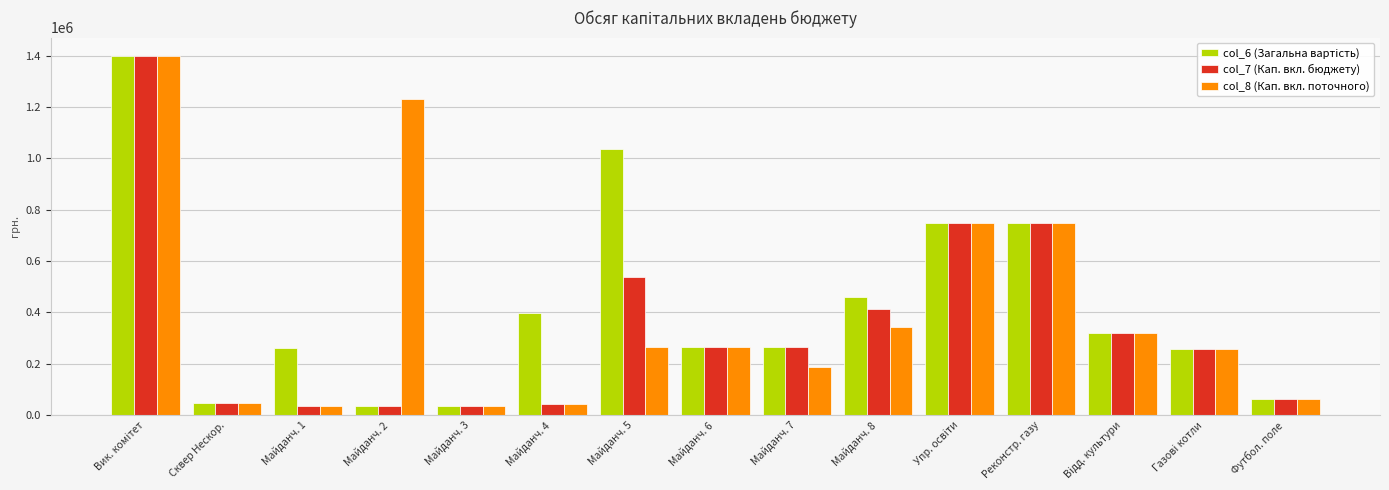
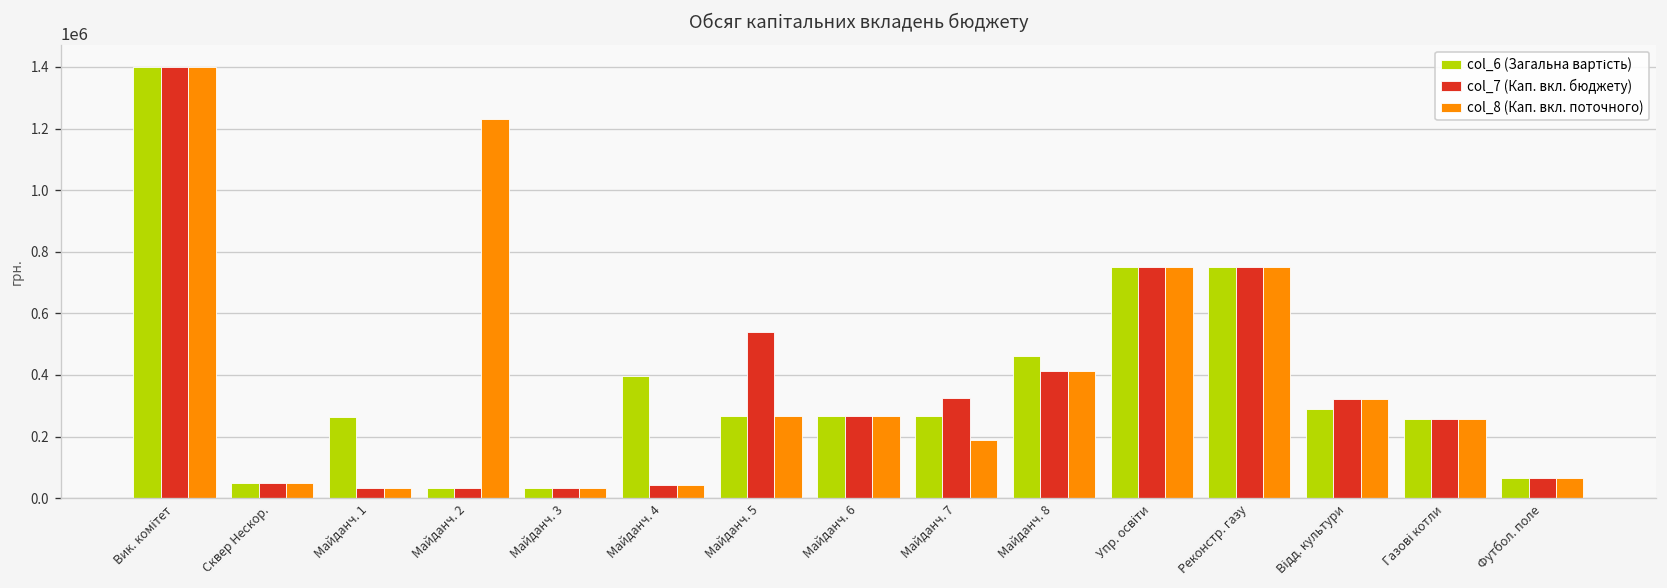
  {
    "col_6 (Загальна вартість)": {
      "Вик. комітет": 1400000,
      "Сквер Нескор.": 50000,
      "Майданч. 1": 260000,
      "Майданч. 2": 30000,
      "Майданч. 3": 30000,
      "Майданч. 4": 400000,
-     "Майданч. 5": 1040000,
+     "Майданч. 5": 270000,
      "Майданч. 6": 270000,
      "Майданч. 7": 270000,
      "Майданч. 8": 460000,
      "Упр. освіти": 750000,
      "Реконстр. газу": 750000,
-     "Відд. культури": 320000,
+     "Відд. культури": 290000,
      "Газові котли": 260000,
      "Футбол. поле": 60000
    },
    "col_7 (Кап. вкл. бюджету)": {
      "Вик. комітет": 1400000,
      "Сквер Нескор.": 50000,
      "Майданч. 1": 30000,
      "Майданч. 2": 30000,
      "Майданч. 3": 30000,
      "Майданч. 4": 40000,
      "Майданч. 5": 540000,
      "Майданч. 6": 270000,
-     "Майданч. 7": 270000,
+     "Майданч. 7": 330000,
      "Майданч. 8": 410000,
      "Упр. освіти": 750000,
      "Реконстр. газу": 750000,
      "Відд. культури": 320000,
      "Газові котли": 260000,
      "Футбол. поле": 60000
    },
    "col_8 (Кап. вкл. поточного)": {
      "Вик. комітет": 1400000,
      "Сквер Нескор.": 50000,
      "Майданч. 1": 30000,
      "Майданч. 2": 1230000,
      "Майданч. 3": 30000,
      "Майданч. 4": 40000,
      "Майданч. 5": 270000,
      "Майданч. 6": 270000,
      "Майданч. 7": 190000,
-     "Майданч. 8": 350000,
+     "Майданч. 8": 410000,
      "Упр. освіти": 750000,
      "Реконстр. газу": 750000,
      "Відд. культури": 320000,
      "Газові котли": 260000,
      "Футбол. поле": 60000
    }
  }
